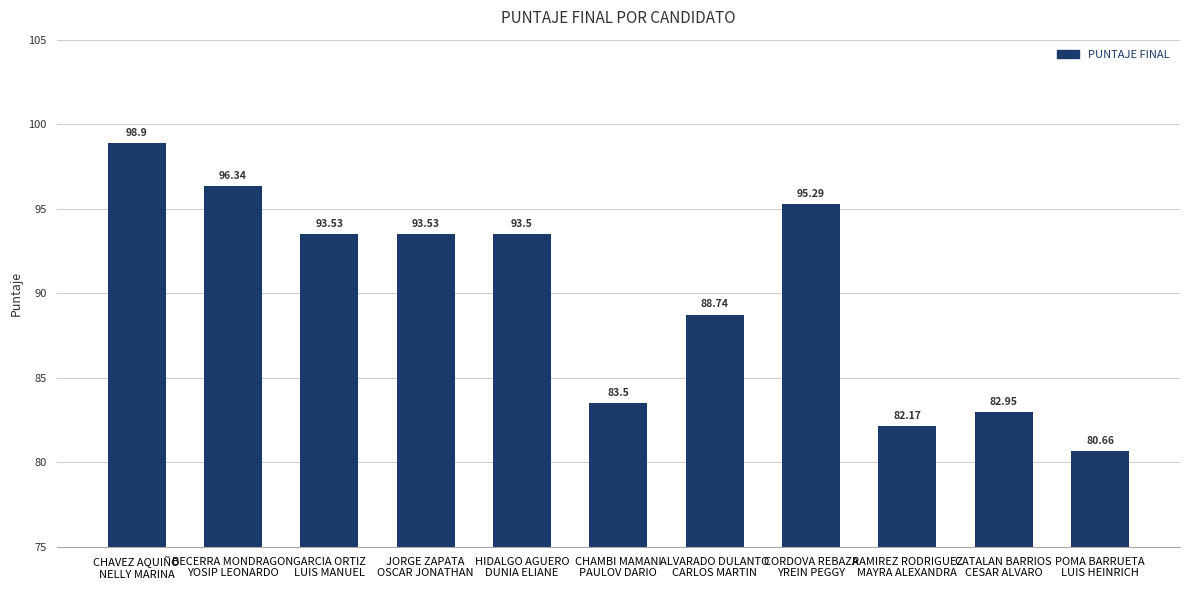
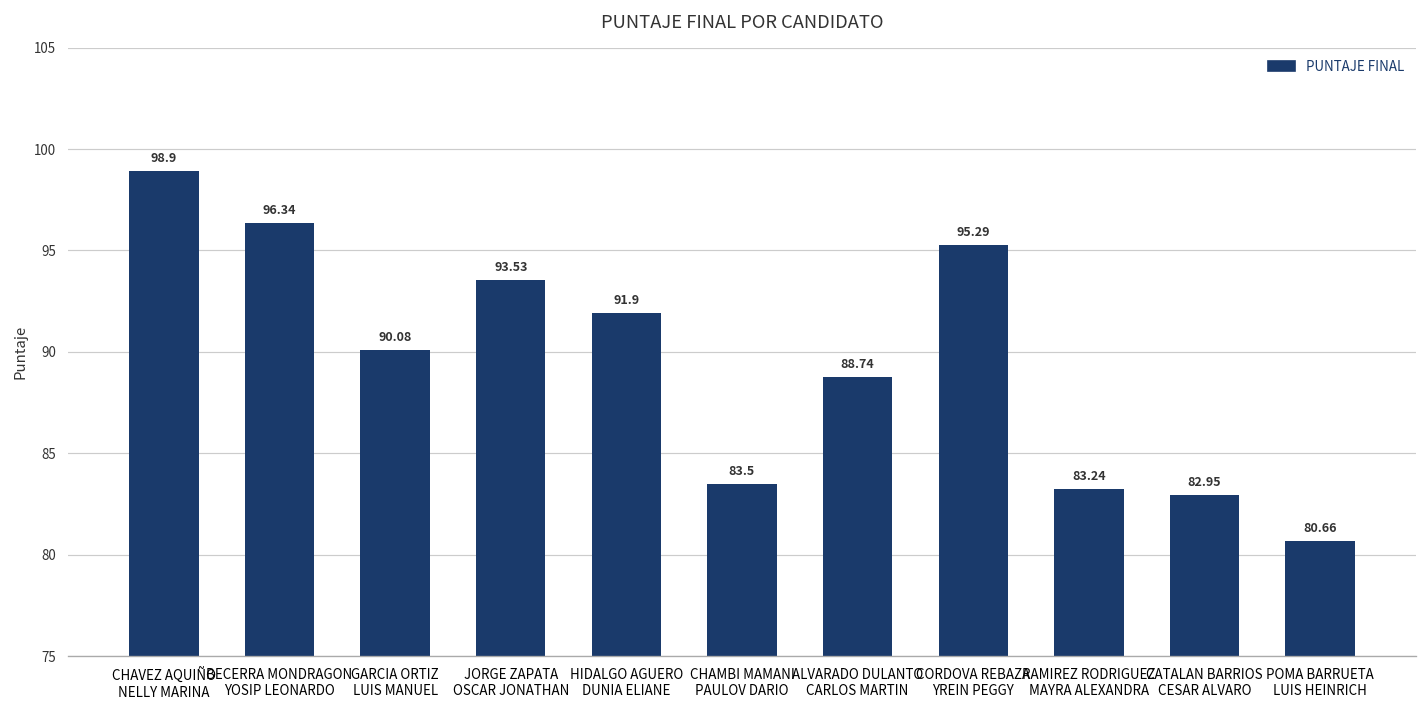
  {
    "CHAVEZ AQUIÑO NELLY MARINA": 98.9,
    "BECERRA MONDRAGON YOSIP LEONARDO": 96.34,
-   "GARCIA ORTIZ LUIS MANUEL": 93.53,
+   "GARCIA ORTIZ LUIS MANUEL": 90.08,
    "JORGE ZAPATA OSCAR JONATHAN": 93.53,
-   "HIDALGO AGUERO DUNIA ELIANE": 93.5,
+   "HIDALGO AGUERO DUNIA ELIANE": 91.9,
    "CHAMBI MAMANI PAULOV DARIO": 83.5,
    "ALVARADO DULANTO CARLOS MARTIN": 88.74,
    "CORDOVA REBAZA YREIN PEGGY": 95.29,
-   "RAMIREZ RODRIGUEZ MAYRA ALEXANDRA": 82.17,
+   "RAMIREZ RODRIGUEZ MAYRA ALEXANDRA": 83.24,
    "CATALAN BARRIOS CESAR ALVARO": 82.95,
    "POMA BARRUETA LUIS HEINRICH": 80.66
  }
